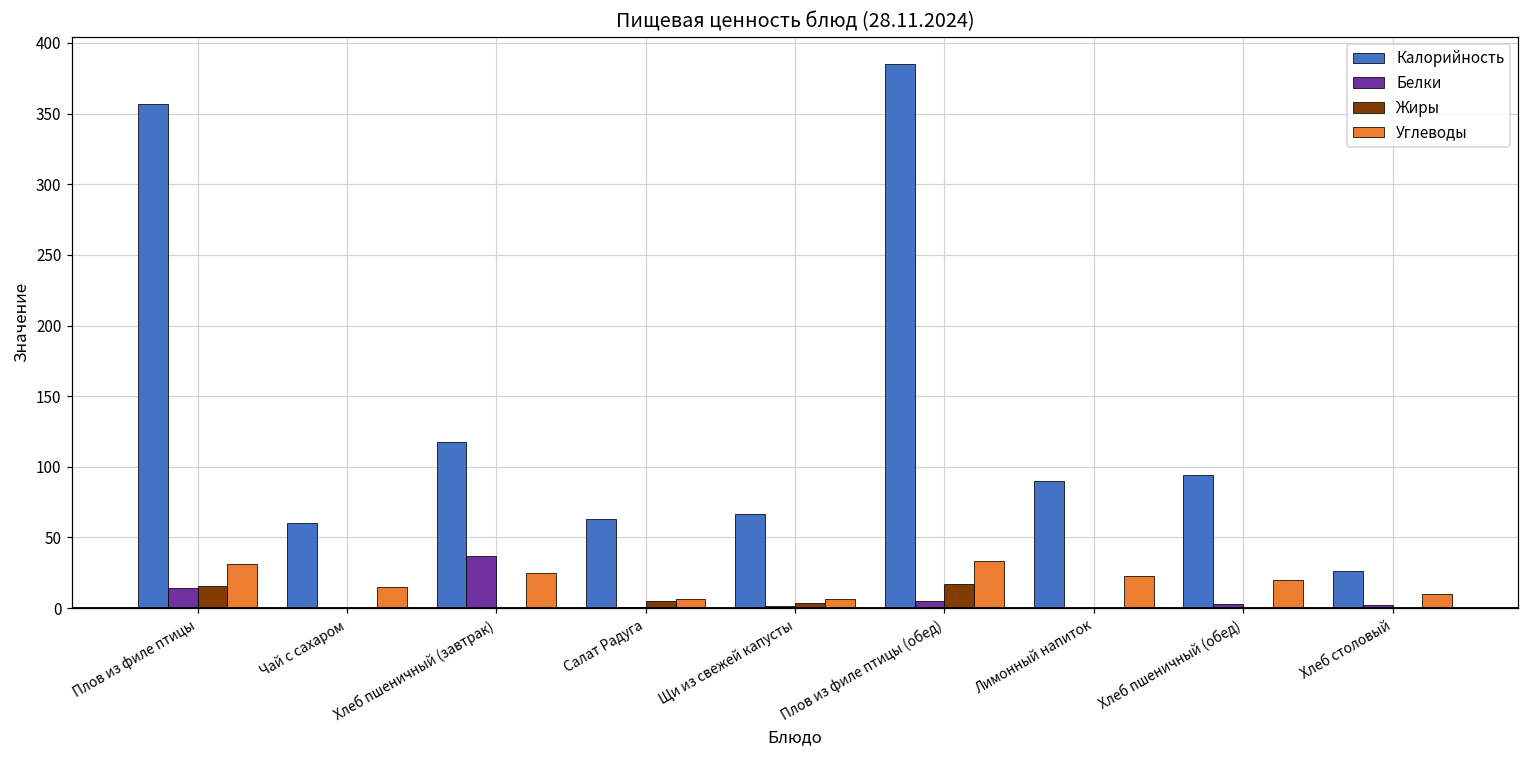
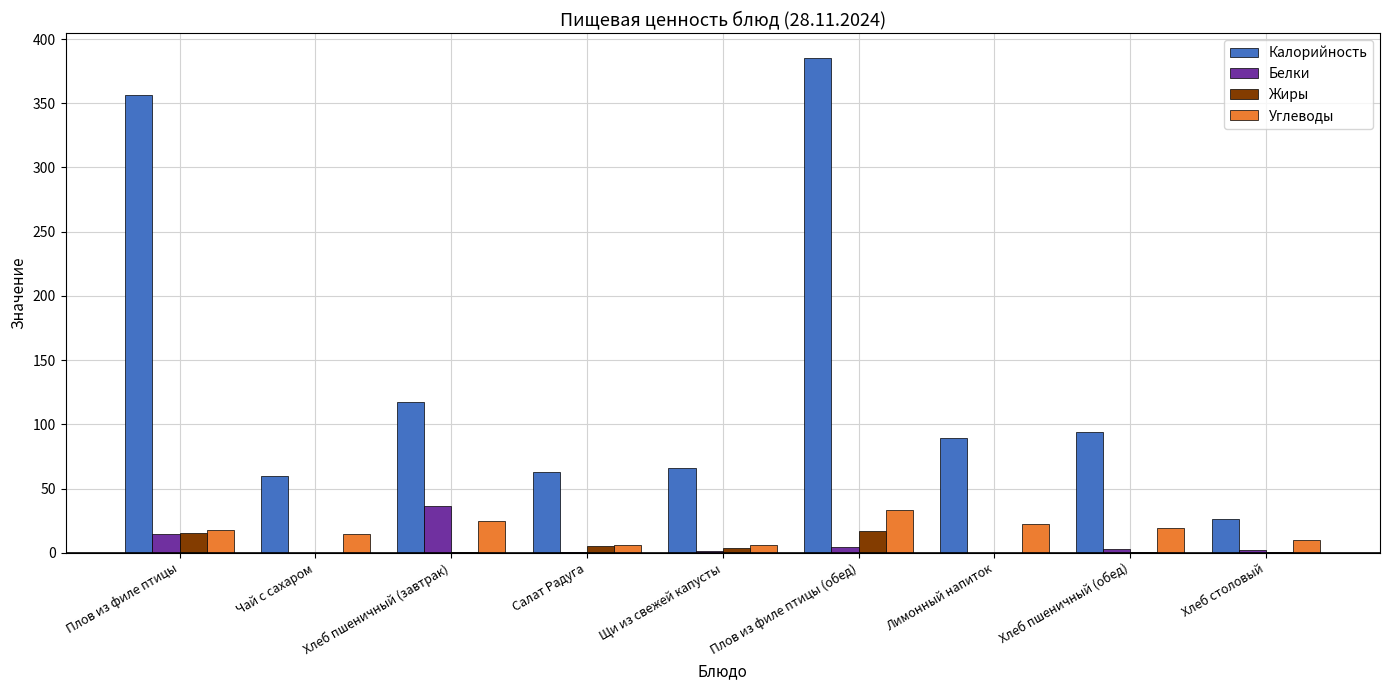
  {
    "Калорийность": {
      "Плов из филе птицы": 357,
      "Чай с сахаром": 60,
      "Хлеб пшеничный (завтрак)": 118,
      "Салат Радуга": 63,
      "Щи из свежей капусты": 66,
      "Плов из филе птицы (обед)": 385,
      "Лимонный напиток": 90,
      "Хлеб пшеничный (обед)": 94,
      "Хлеб столовый": 26
    },
    "Белки": {
      "Плов из филе птицы": 14,
      "Хлеб пшеничный (завтрак)": 37,
      "Плов из филе птицы (обед)": 5,
      "Лимонный напиток": 0,
      "Хлеб пшеничный (обед)": 3,
      "Хлеб столовый": 2
    },
    "Жиры": {
      "Плов из филе птицы": 16,
      "Чай с сахаром": 0,
      "Салат Радуга": 5,
      "Щи из свежей капусты": 4,
      "Плов из филе птицы (обед)": 17,
      "Лимонный напиток": 0
    },
    "Углеводы": {
-     "Плов из филе птицы": 31,
+     "Плов из филе птицы": 17,
      "Чай с сахаром": 15,
      "Хлеб пшеничный (завтрак)": 25,
      "Салат Радуга": 6,
      "Щи из свежей капусты": 6,
      "Плов из филе птицы (обед)": 33,
      "Лимонный напиток": 22,
      "Хлеб пшеничный (обед)": 20,
      "Хлеб столовый": 10
    }
  }
